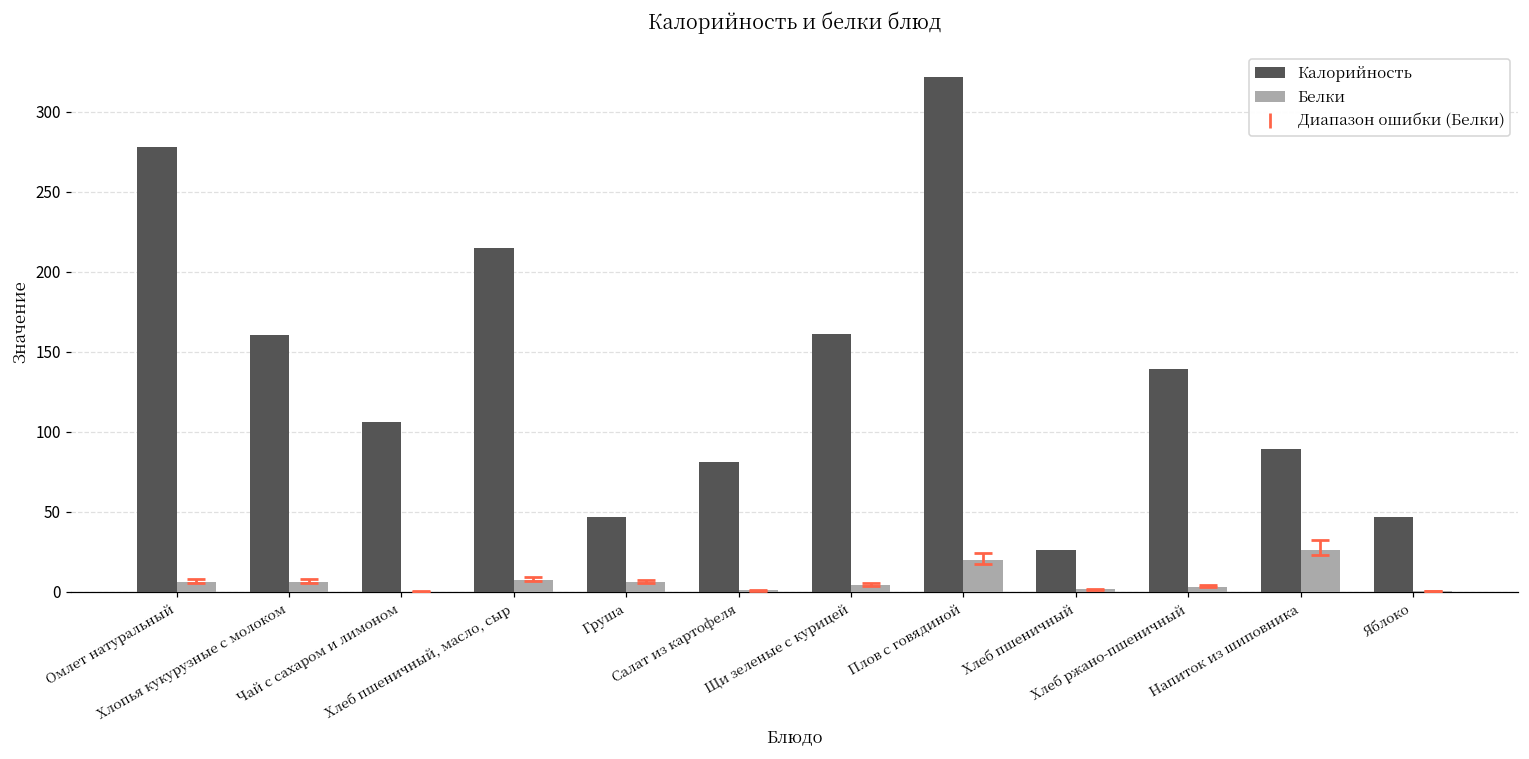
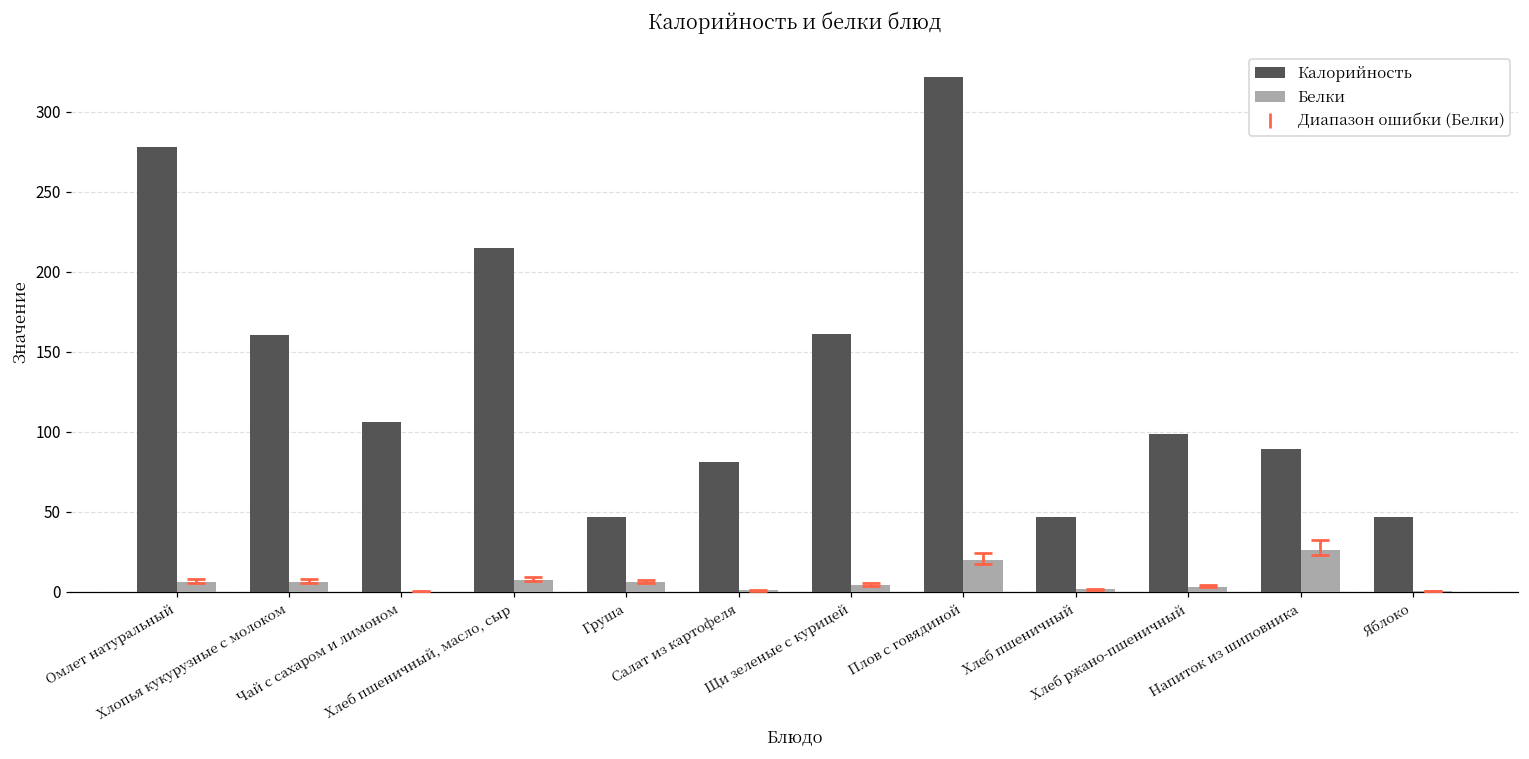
  {
    "Калорийность": {
      "Омлет натуральный": 278,
      "Хлопья кукурузные с молоком": 160,
      "Чай с сахаром и лимоном": 106,
      "Хлеб пшеничный, масло, сыр": 215,
      "Груша": 47,
      "Салат из картофеля": 81,
      "Щи зеленые с курицей": 161,
      "Плов с говядиной": 322,
-     "Хлеб пшеничный": 26,
-     "Хлеб ржано-пшеничный": 139,
+     "Хлеб пшеничный": 47,
+     "Хлеб ржано-пшеничный": 99,
      "Напиток из шиповника": 89,
      "Яблоко": 47
    },
    "Белки": {
      "Омлет натуральный": 6,
      "Хлопья кукурузные с молоком": 6,
      "Хлеб пшеничный, масло, сыр": 7,
      "Груша": 6,
      "Щи зеленые с курицей": 4,
      "Плов с говядиной": 20,
      "Хлеб ржано-пшеничный": 3,
      "Напиток из шиповника": 26
    }
  }
